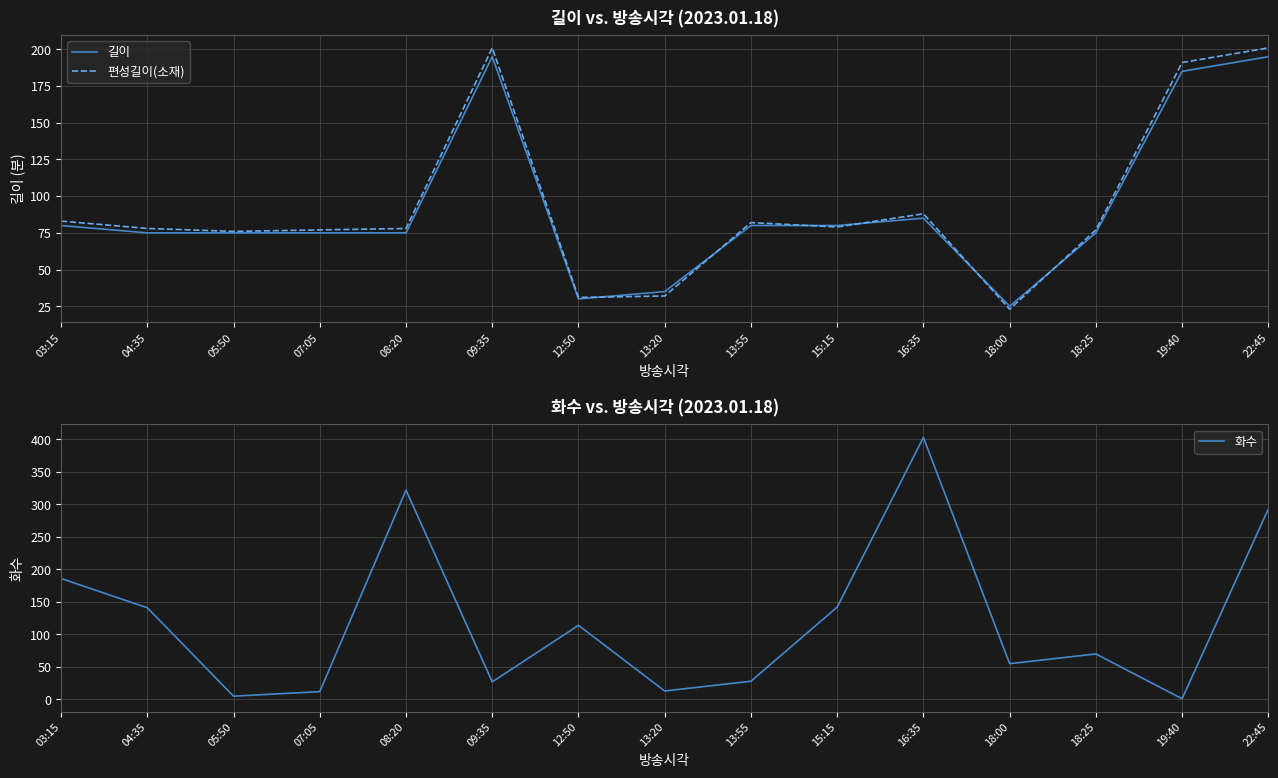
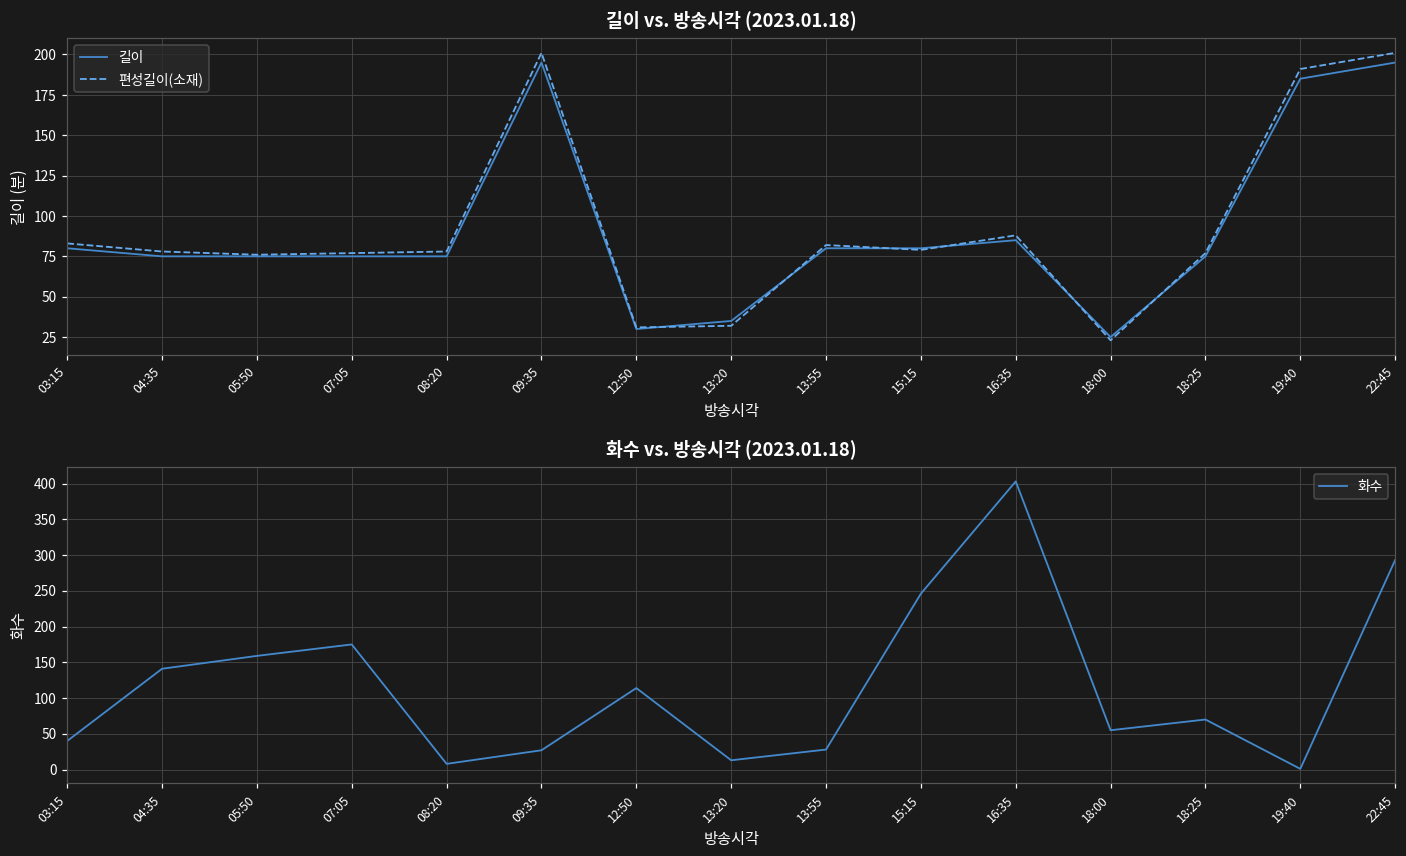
  {
    "화수 vs. 방송시각 (2023.01.18)": {
-     "03:15": 190,
+     "03:15": 40,
      "04:35": 140,
-     "05:50": 10,
-     "07:05": 10,
-     "08:20": 320,
+     "05:50": 160,
+     "07:05": 180,
+     "08:20": 10,
      "09:35": 30,
      "12:50": 110,
      "13:20": 10,
      "13:55": 30,
-     "15:15": 140,
+     "15:15": 250,
      "16:35": 400,
      "18:00": 60,
      "18:25": 70,
      "19:40": 0,
      "22:45": 290
    }
  }
